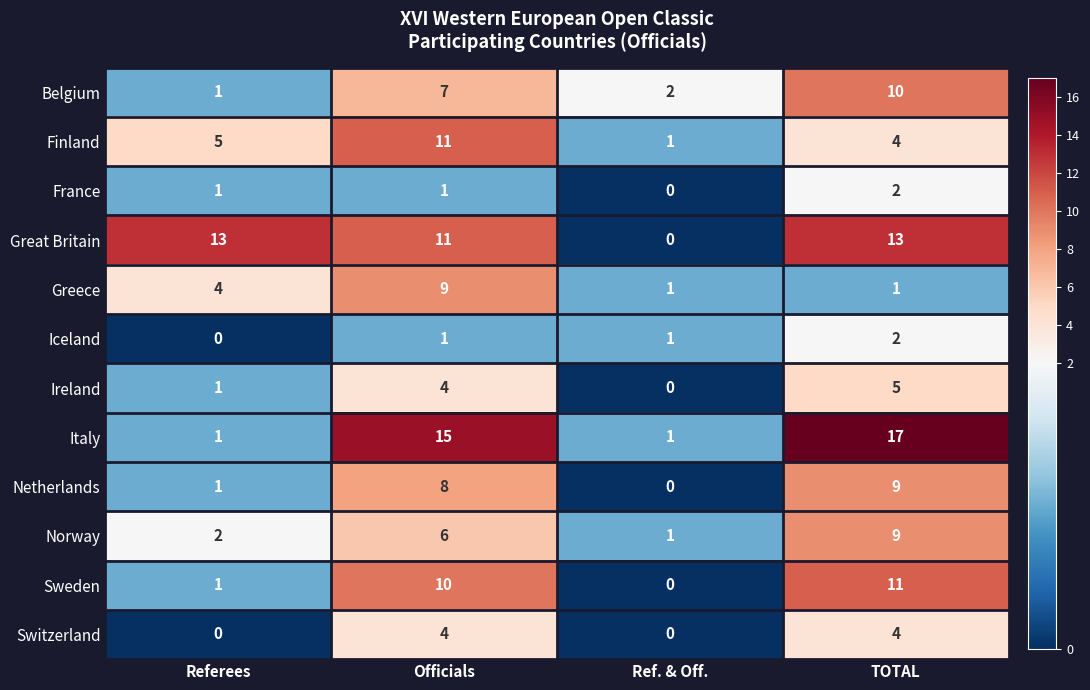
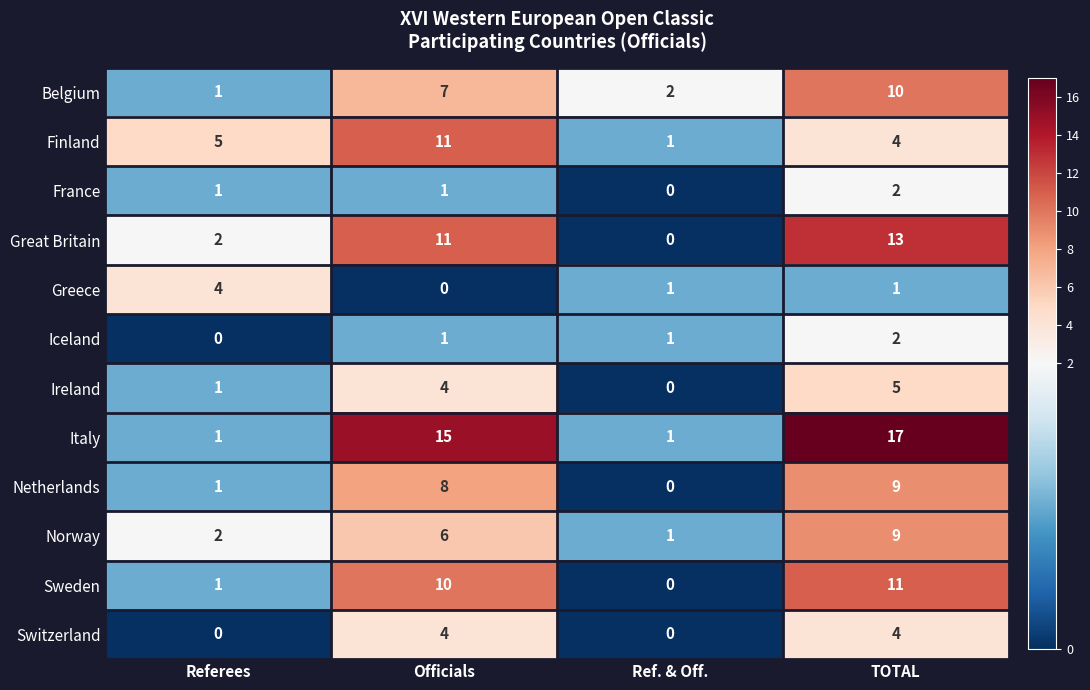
  {
    "Belgium": {
      "Referees": 1,
      "Officials": 7,
      "Ref. & Off.": 2,
      "TOTAL": 10
    },
    "Finland": {
      "Referees": 5,
      "Officials": 11,
      "Ref. & Off.": 1,
      "TOTAL": 4
    },
    "France": {
      "Referees": 1,
      "Officials": 1,
      "Ref. & Off.": 0,
      "TOTAL": 2
    },
    "Great Britain": {
-     "Referees": 13,
+     "Referees": 2,
      "Officials": 11,
      "Ref. & Off.": 0,
      "TOTAL": 13
    },
    "Greece": {
      "Referees": 4,
-     "Officials": 9,
+     "Officials": 0,
      "Ref. & Off.": 1,
      "TOTAL": 1
    },
    "Iceland": {
      "Referees": 0,
      "Officials": 1,
      "Ref. & Off.": 1,
      "TOTAL": 2
    },
    "Ireland": {
      "Referees": 1,
      "Officials": 4,
      "Ref. & Off.": 0,
      "TOTAL": 5
    },
    "Italy": {
      "Referees": 1,
      "Officials": 15,
      "Ref. & Off.": 1,
      "TOTAL": 17
    },
    "Netherlands": {
      "Referees": 1,
      "Officials": 8,
      "Ref. & Off.": 0,
      "TOTAL": 9
    },
    "Norway": {
      "Referees": 2,
      "Officials": 6,
      "Ref. & Off.": 1,
      "TOTAL": 9
    },
    "Sweden": {
      "Referees": 1,
      "Officials": 10,
      "Ref. & Off.": 0,
      "TOTAL": 11
    },
    "Switzerland": {
      "Referees": 0,
      "Officials": 4,
      "Ref. & Off.": 0,
      "TOTAL": 4
    }
  }
